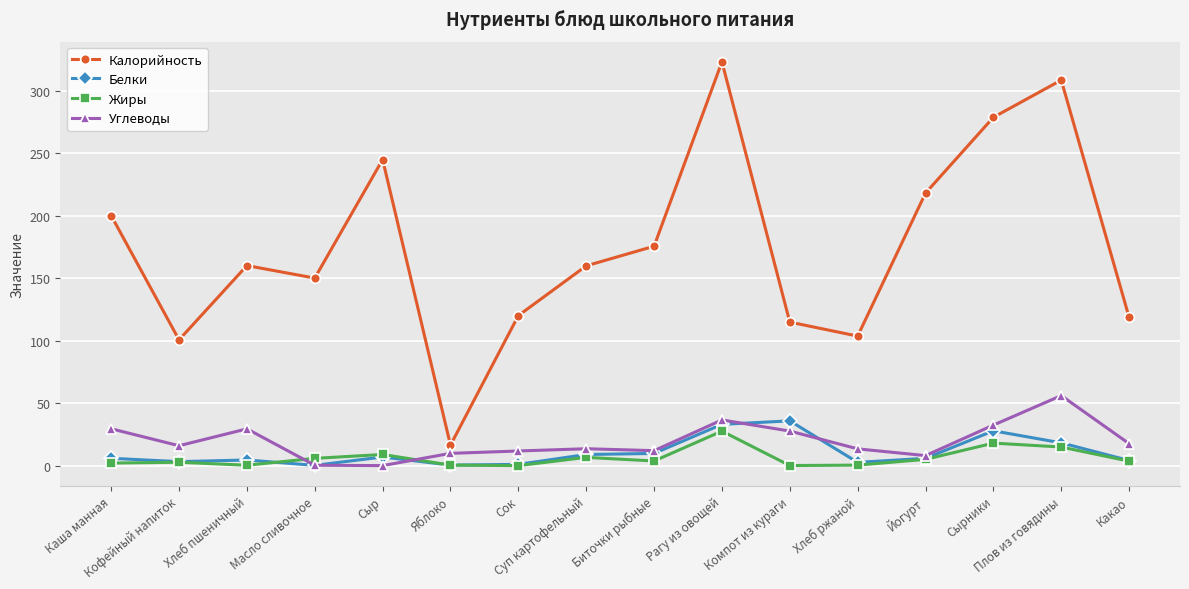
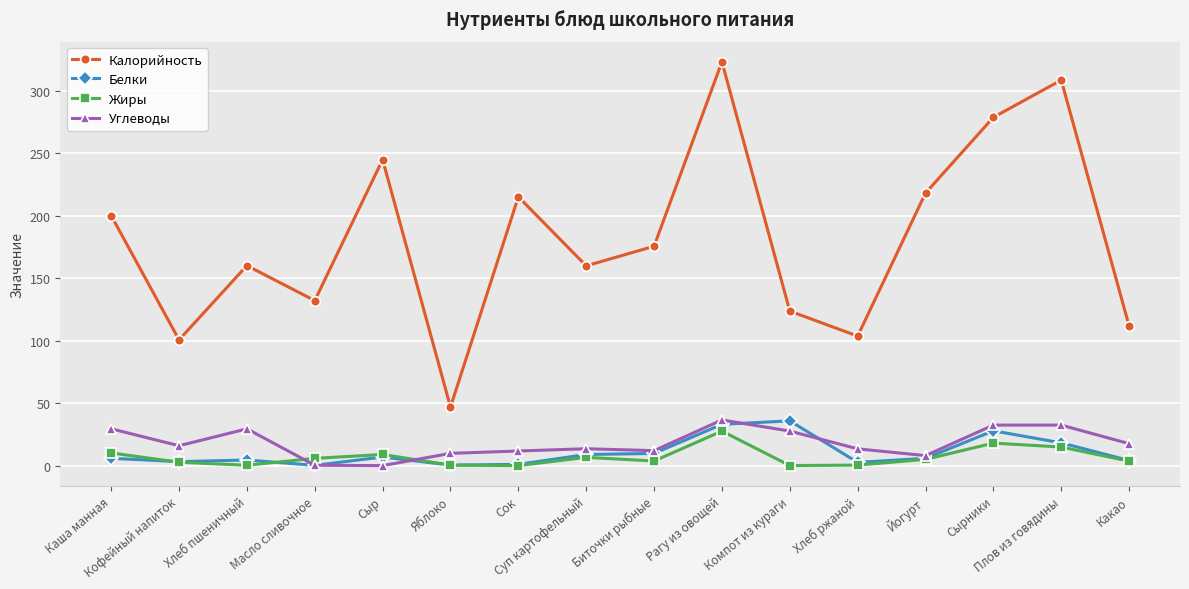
  {
    "Калорийность": {
      "Каша манная": 200,
      "Кофейный напиток": 101,
      "Хлеб пшеничный": 160,
-     "Масло сливочное": 150,
+     "Масло сливочное": 132,
      "Сыр": 245,
-     "Яблоко": 16,
-     "Сок": 120,
+     "Яблоко": 47,
+     "Сок": 215,
      "Суп картофельный": 160,
      "Биточки рыбные": 175,
      "Рагу из овощей": 323,
-     "Компот из кураги": 115,
+     "Компот из кураги": 124,
      "Хлеб ржаной": 104,
      "Йогурт": 218,
      "Сырники": 279,
      "Плов из говядины": 308,
-     "Какао": 119
+     "Какао": 112
    },
    "Белки": {
      "Каша манная": 6,
      "Хлеб пшеничный": 5,
      "Суп картофельный": 9,
      "Биточки рыбные": 10,
      "Рагу из овощей": 33,
      "Компот из кураги": 36,
      "Хлеб ржаной": 3,
      "Сырники": 28,
      "Плов из говядины": 18
    },
    "Жиры": {
-     "Каша манная": 2,
+     "Каша манная": 10,
      "Хлеб пшеничный": 0,
      "Масло сливочное": 6,
      "Суп картофельный": 7,
      "Биточки рыбные": 4,
      "Рагу из овощей": 28,
      "Компот из кураги": 0,
      "Хлеб ржаной": 0,
      "Сырники": 18,
      "Плов из говядины": 15
    },
    "Углеводы": {
      "Каша манная": 29,
      "Кофейный напиток": 16,
      "Хлеб пшеничный": 29,
      "Сыр": 0,
      "Яблоко": 10,
      "Сок": 12,
      "Суп картофельный": 14,
      "Биточки рыбные": 12,
      "Рагу из овощей": 37,
      "Компот из кураги": 28,
      "Хлеб ржаной": 13,
      "Йогурт": 8,
      "Сырники": 32,
-     "Плов из говядины": 56,
+     "Плов из говядины": 32,
      "Какао": 18
    }
  }
